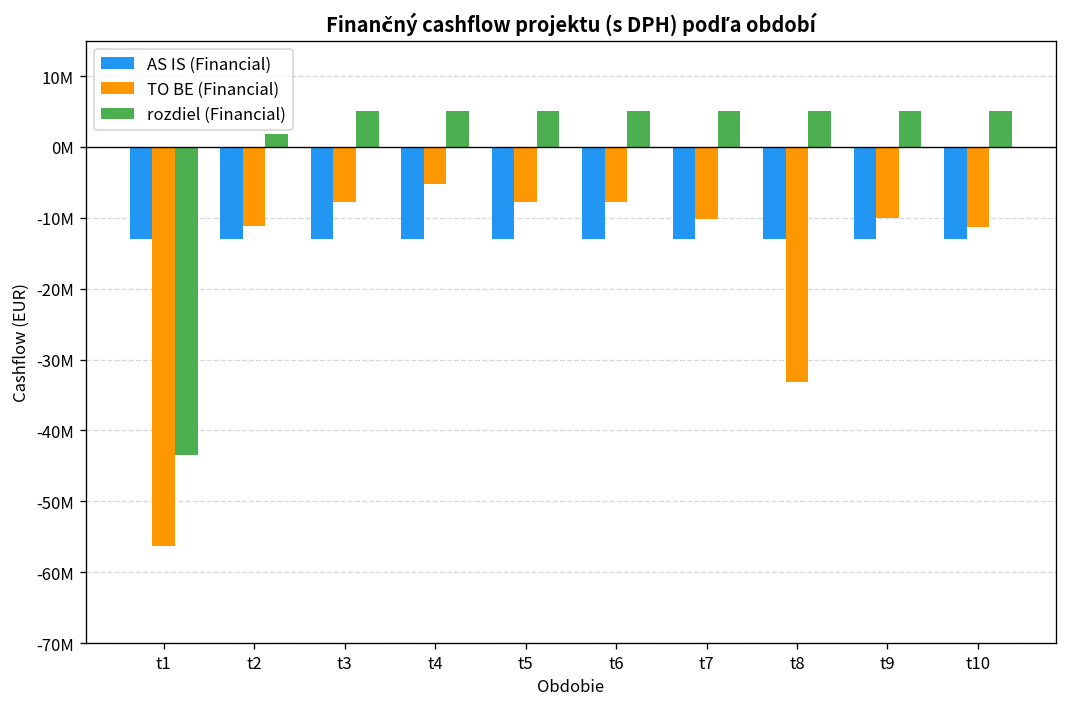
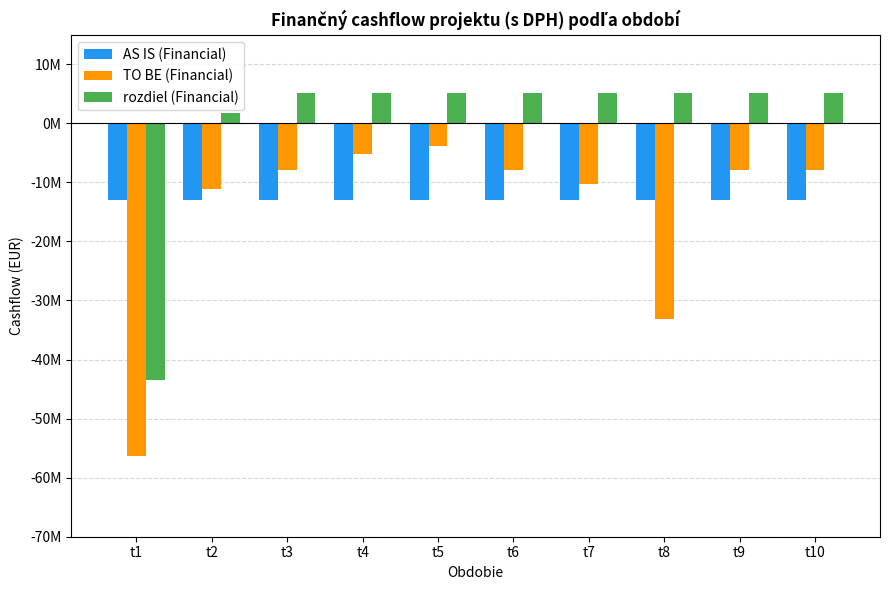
  {
    "AS IS (Financial)": {
      "t1": -13000000,
      "t2": -13000000,
      "t3": -13000000,
      "t4": -13000000,
      "t5": -13000000,
      "t6": -13000000,
      "t7": -13000000,
      "t8": -13000000,
      "t9": -13000000,
      "t10": -13000000
    },
    "TO BE (Financial)": {
      "t1": -56000000,
      "t2": -11000000,
      "t3": -8000000,
      "t4": -5000000,
-     "t5": -8000000,
+     "t5": -4000000,
      "t6": -8000000,
      "t7": -10000000,
      "t8": -33000000,
-     "t9": -10000000,
-     "t10": -11000000
+     "t9": -8000000,
+     "t10": -8000000
    },
    "rozdiel (Financial)": {
      "t1": -43000000,
      "t2": 2000000,
      "t3": 5000000,
      "t4": 5000000,
      "t5": 5000000,
      "t6": 5000000,
      "t7": 5000000,
      "t8": 5000000,
      "t9": 5000000,
      "t10": 5000000
    }
  }
